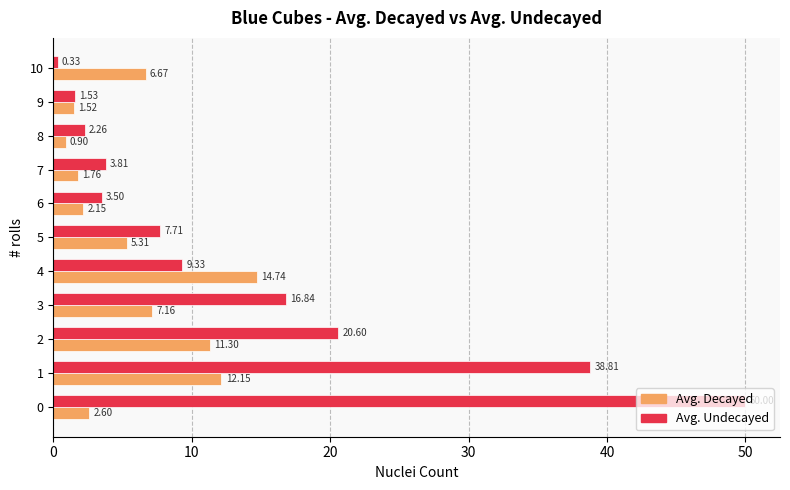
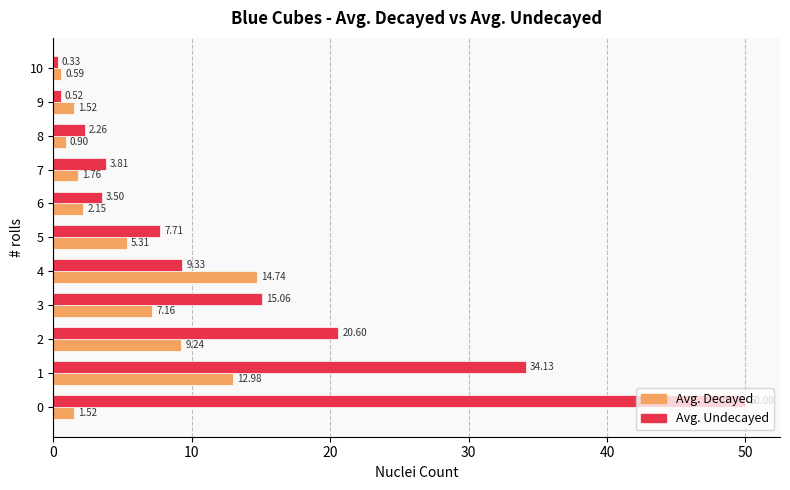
  {
    "Avg. Decayed": {
-     "10": 6.67,
+     "10": 0.59,
      "9": 1.52,
      "8": 0.90,
      "7": 1.76,
      "6": 2.15,
      "5": 5.31,
      "4": 14.74,
      "3": 7.16,
-     "2": 11.30,
-     "1": 12.15,
-     "0": 2.60
+     "2": 9.24,
+     "1": 12.98,
+     "0": 1.52
    },
    "Avg. Undecayed": {
      "10": 0.33,
-     "9": 1.53,
+     "9": 0.52,
      "8": 2.26,
      "7": 3.81,
      "6": 3.50,
      "5": 7.71,
      "4": 9.33,
-     "3": 16.84,
+     "3": 15.06,
      "2": 20.60,
-     "1": 38.81
+     "1": 34.13
    }
  }
